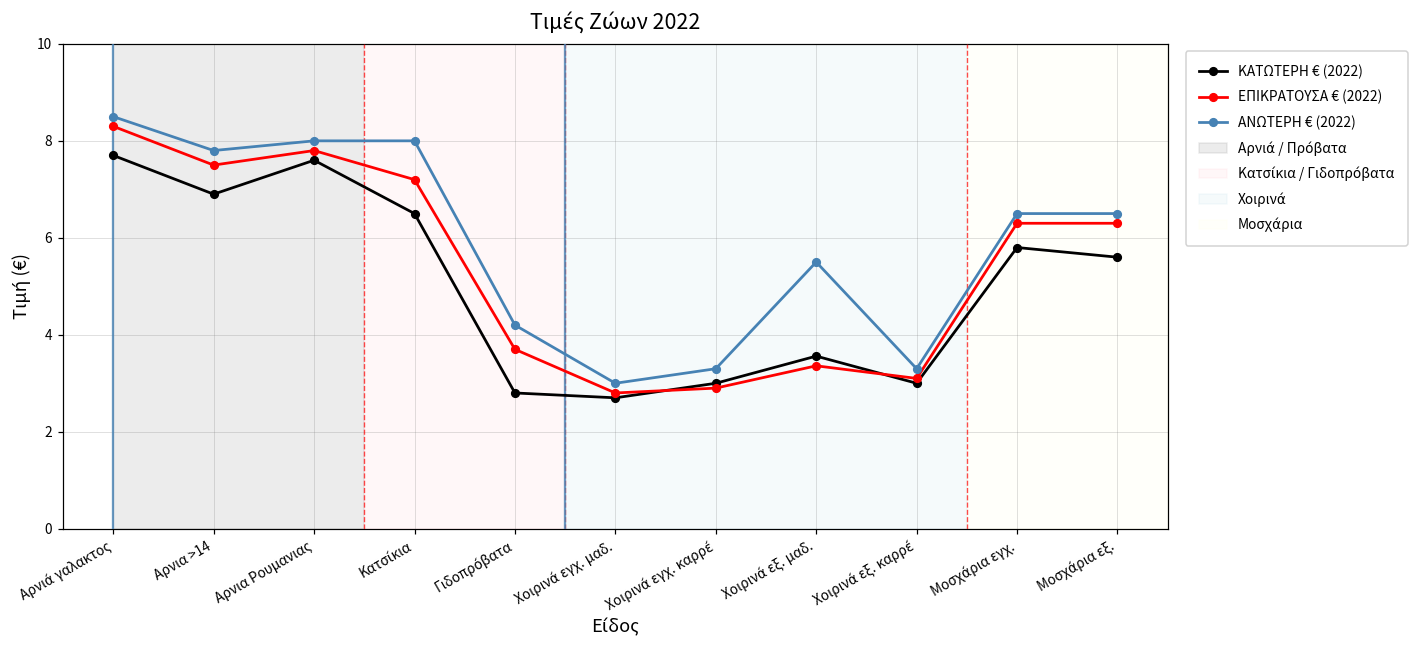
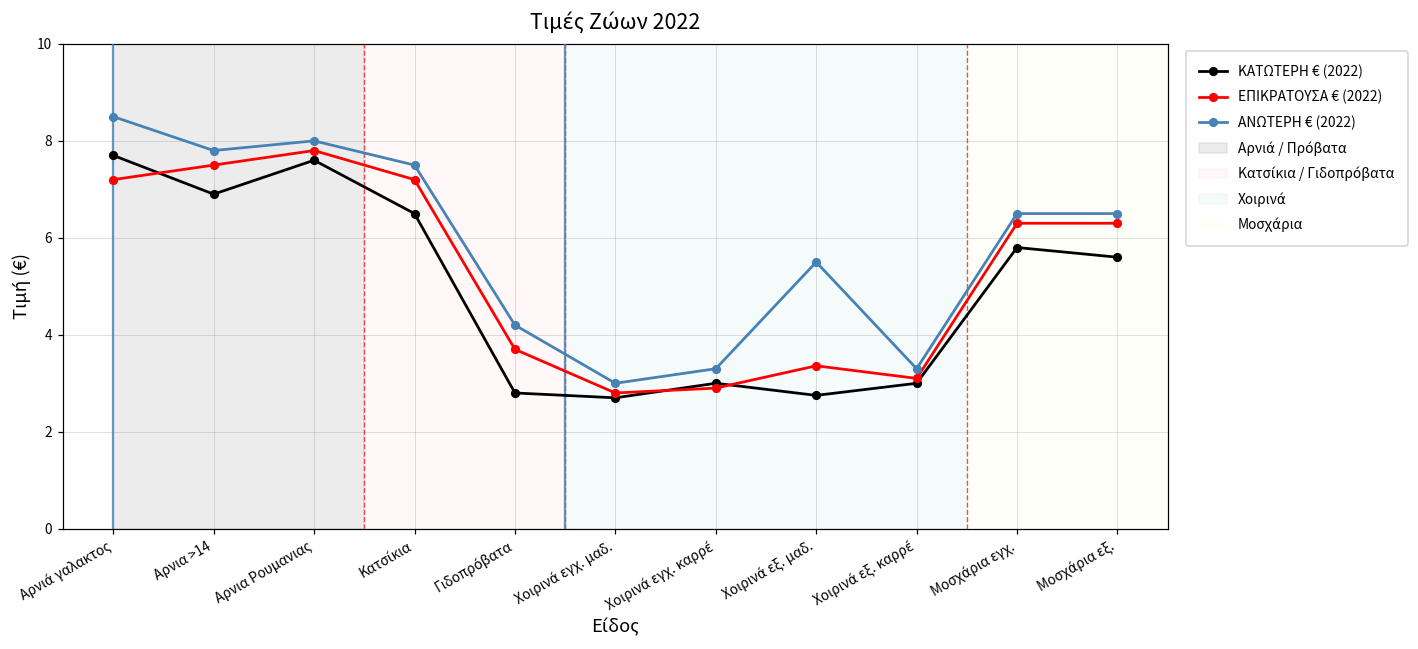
  {
    "ΚΑΤΩΤΕΡΗ € (2022)": {
      "Αρνιά γαλακτος": 7.7,
      "Αρνια >14": 6.9,
      "Αρνια Ρουμανιας": 7.6,
      "Κατσίκια": 6.5,
      "Γιδοπρόβατα": 2.8,
      "Χοιρινά εγχ. μαδ.": 2.7,
      "Χοιρινά εγχ. καρρέ": 3.0,
-     "Χοιρινά εξ. μαδ.": 3.6,
+     "Χοιρινά εξ. μαδ.": 2.8,
      "Χοιρινά εξ. καρρέ": 3.0,
      "Μοσχάρια εγχ.": 5.8,
      "Μοσχάρια εξ.": 5.6
    },
    "ΕΠΙΚΡΑΤΟΥΣΑ € (2022)": {
-     "Αρνιά γαλακτος": 8.3,
+     "Αρνιά γαλακτος": 7.2,
      "Αρνια >14": 7.5,
      "Αρνια Ρουμανιας": 7.8,
      "Κατσίκια": 7.2,
      "Γιδοπρόβατα": 3.7,
      "Χοιρινά εγχ. μαδ.": 2.8,
      "Χοιρινά εγχ. καρρέ": 2.9,
      "Χοιρινά εξ. μαδ.": 3.4,
      "Χοιρινά εξ. καρρέ": 3.1,
      "Μοσχάρια εγχ.": 6.3,
      "Μοσχάρια εξ.": 6.3
    },
    "ΑΝΩΤΕΡΗ € (2022)": {
      "Αρνιά γαλακτος": 8.5,
      "Αρνια >14": 7.8,
      "Αρνια Ρουμανιας": 8.0,
-     "Κατσίκια": 8.0,
+     "Κατσίκια": 7.5,
      "Γιδοπρόβατα": 4.2,
      "Χοιρινά εγχ. μαδ.": 3.0,
      "Χοιρινά εγχ. καρρέ": 3.3,
      "Χοιρινά εξ. μαδ.": 5.5,
      "Χοιρινά εξ. καρρέ": 3.3,
      "Μοσχάρια εγχ.": 6.5,
      "Μοσχάρια εξ.": 6.5
    }
  }
